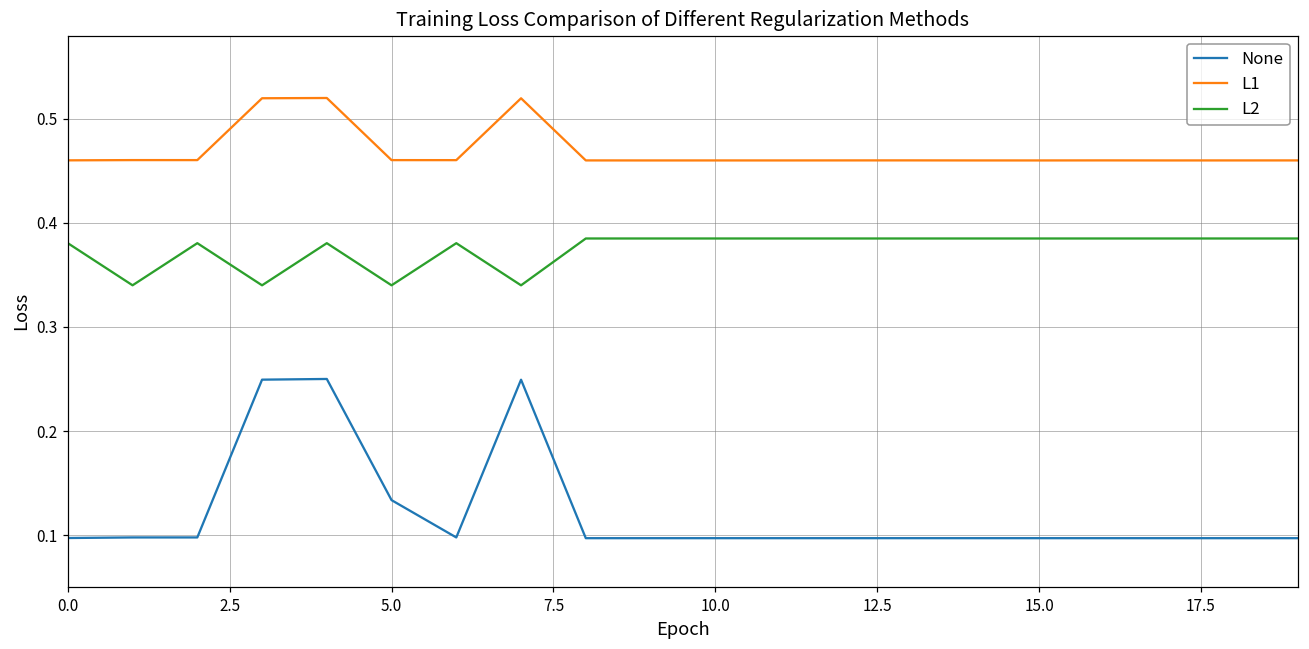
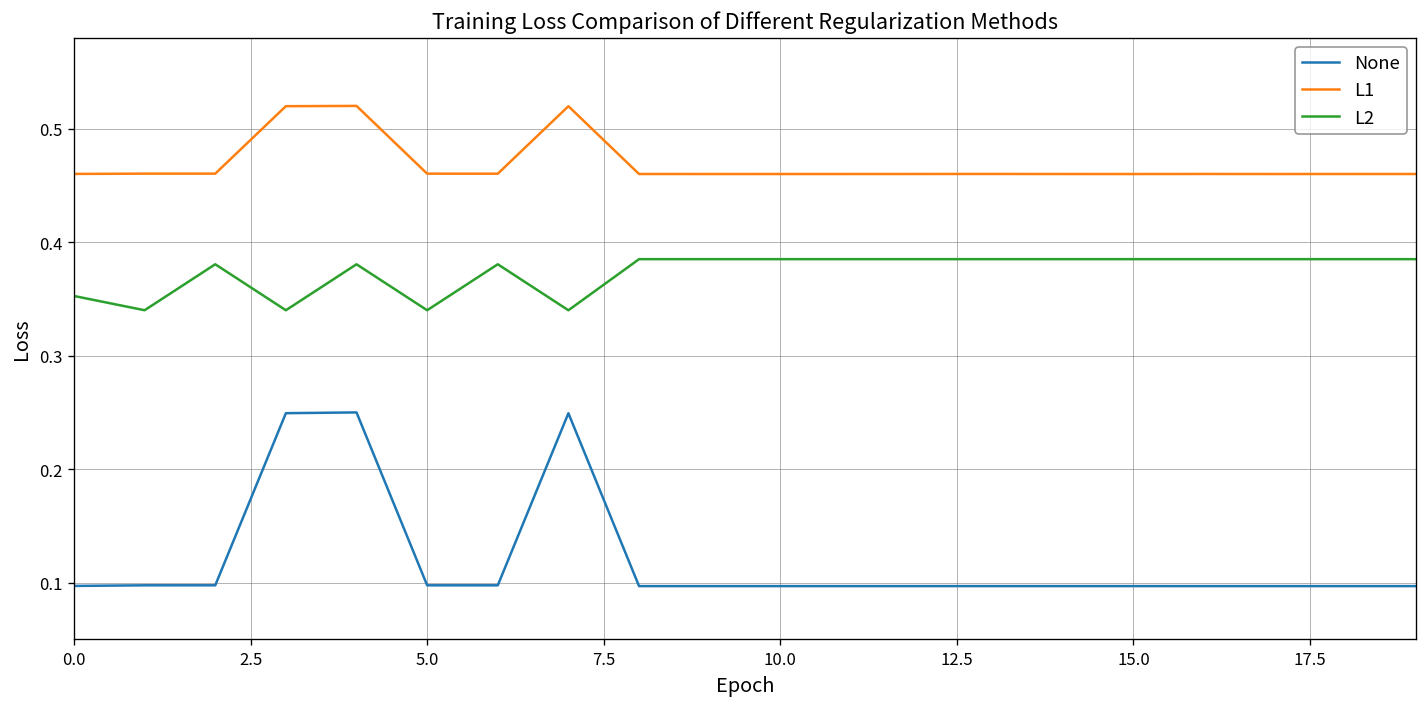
  {
    "None": {
      "0.0": 0.10,
-     "5.0": 0.13,
+     "5.0": 0.10,
      "10.0": 0.10,
      "15.0": 0.10
    },
    "L1": {
      "0.0": 0.46,
      "5.0": 0.46,
      "10.0": 0.46,
      "15.0": 0.46
    },
    "L2": {
-     "0.0": 0.38,
+     "0.0": 0.35,
      "5.0": 0.34,
      "10.0": 0.39,
      "15.0": 0.39
    }
  }
